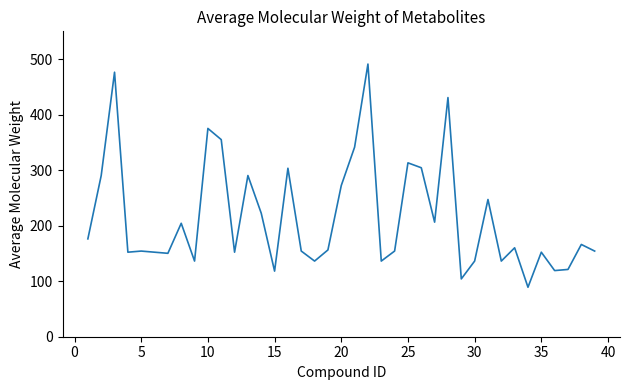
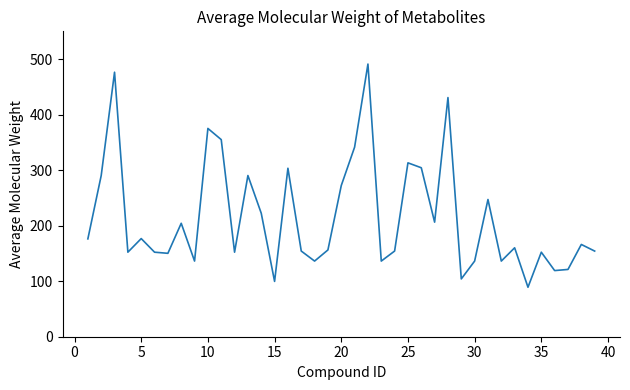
  {
-   "5": 150,
+   "5": 180,
    "10": 380,
-   "15": 120,
+   "15": 100,
    "20": 270,
    "25": 310,
    "30": 140,
    "35": 150
  }
